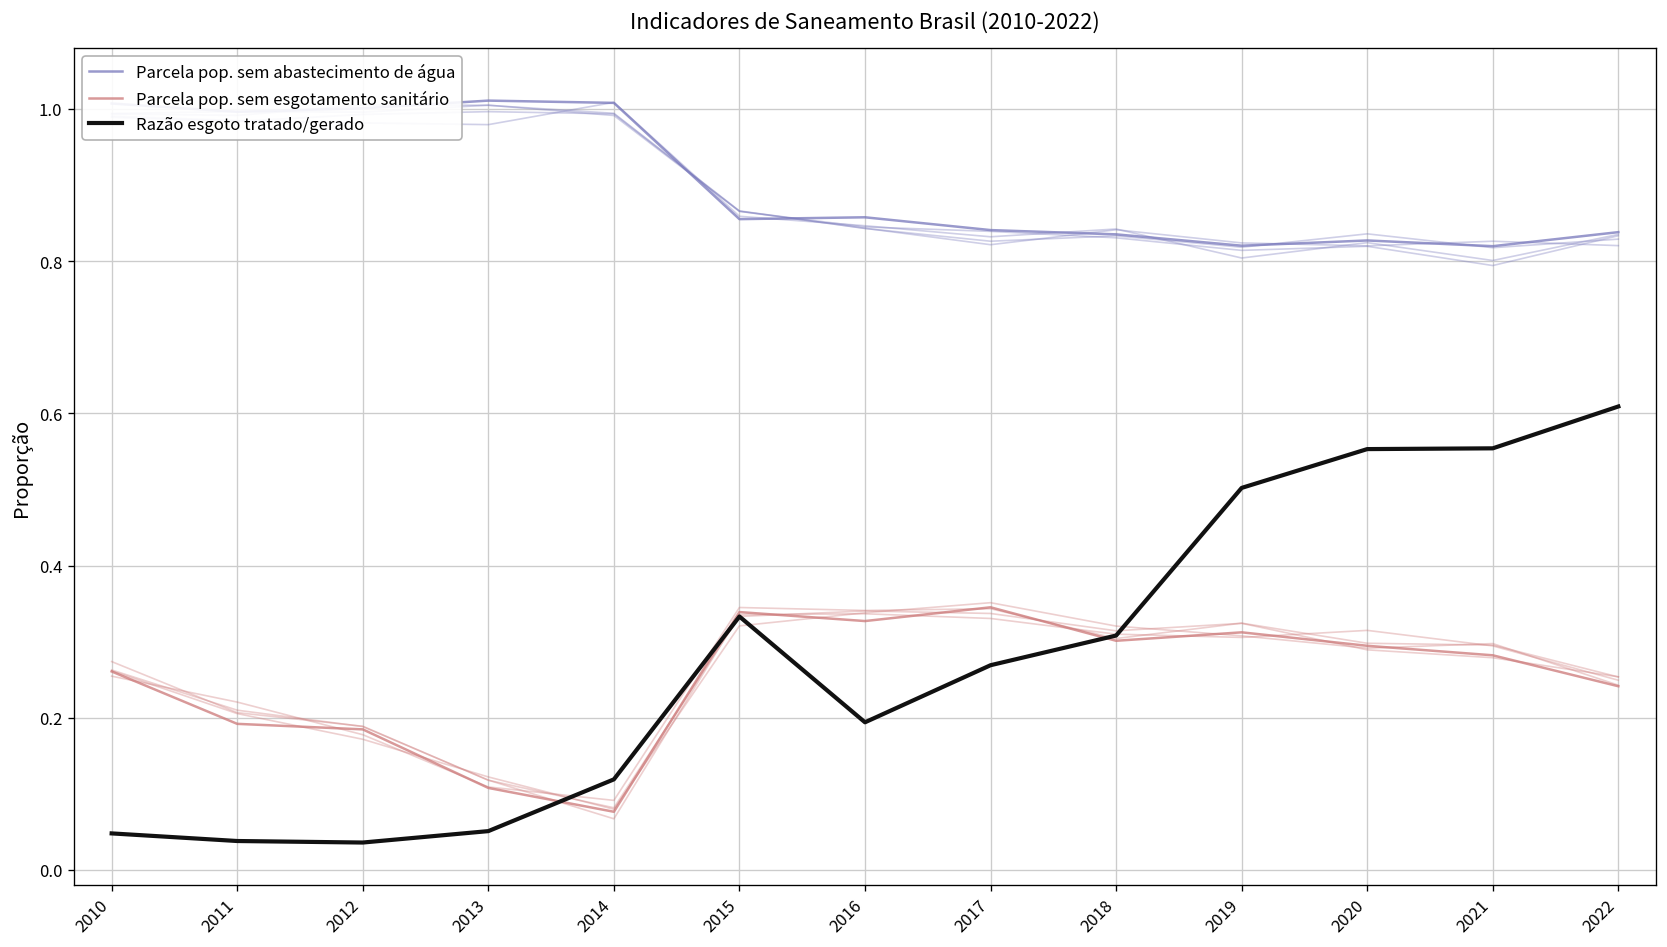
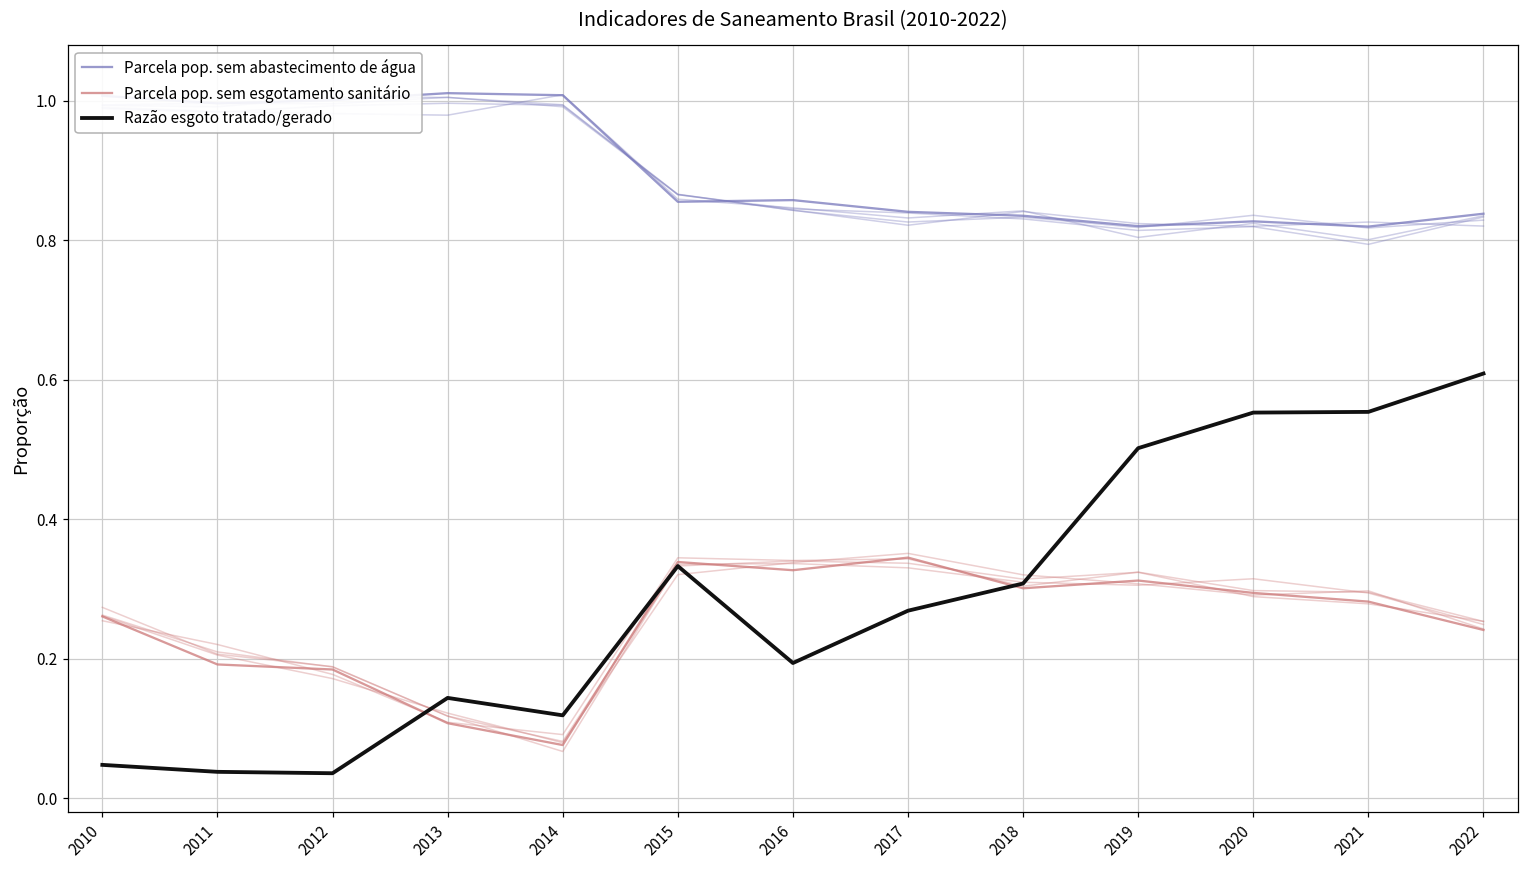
  {
    "Razão esgoto tratado/gerado": {
      "2010": 0.05,
      "2011": 0.04,
      "2012": 0.04,
-     "2013": 0.05,
+     "2013": 0.14,
      "2014": 0.12,
      "2016": 0.19,
      "2017": 0.27,
      "2019": 0.50,
      "2020": 0.55,
      "2021": 0.55,
      "2022": 0.61
    }
  }
